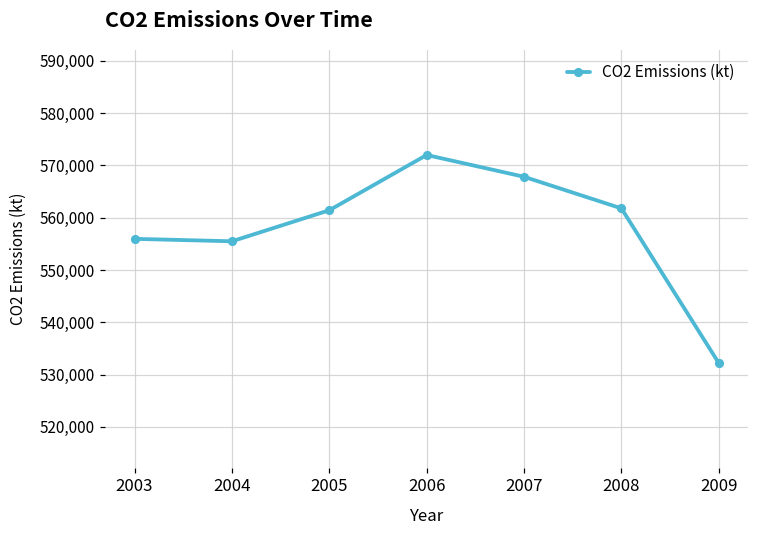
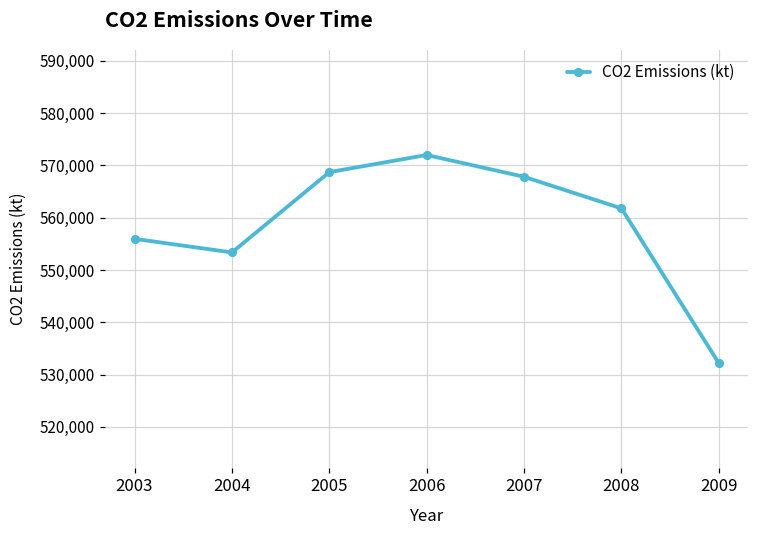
  {
    "2003": "556,000",
-   "2004": "555,000",
-   "2005": "561,000",
+   "2004": "553,000",
+   "2005": "569,000",
    "2006": "572,000",
    "2007": "568,000",
    "2008": "562,000",
    "2009": "532,000"
  }
